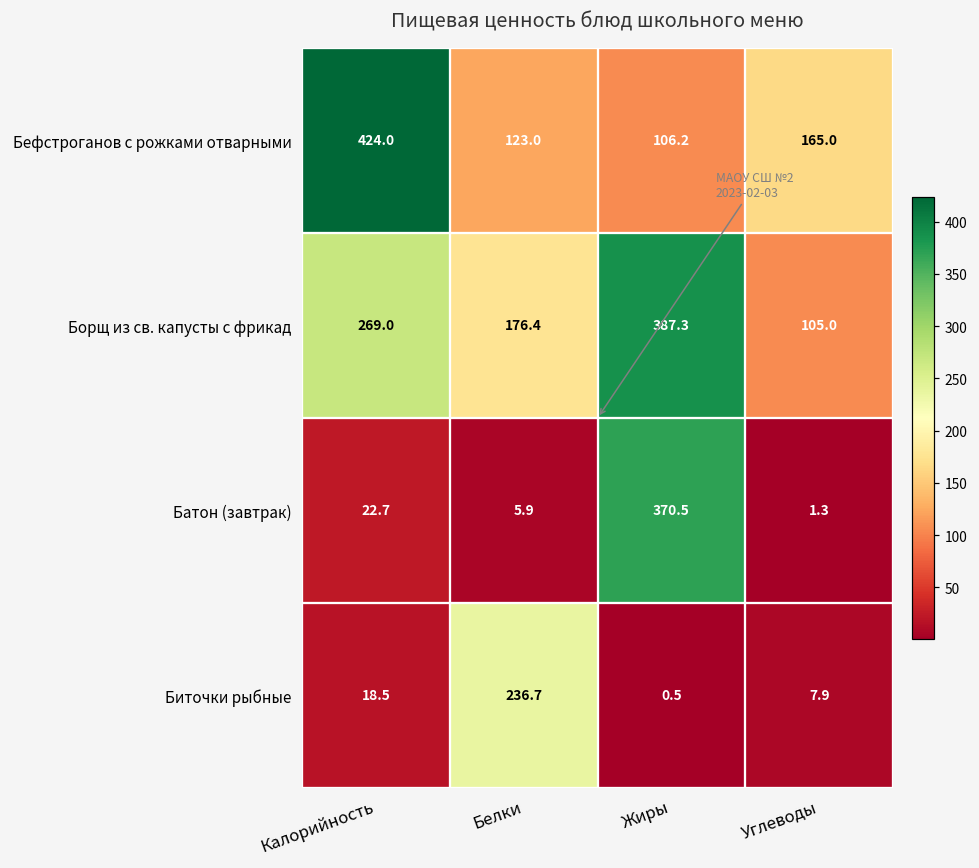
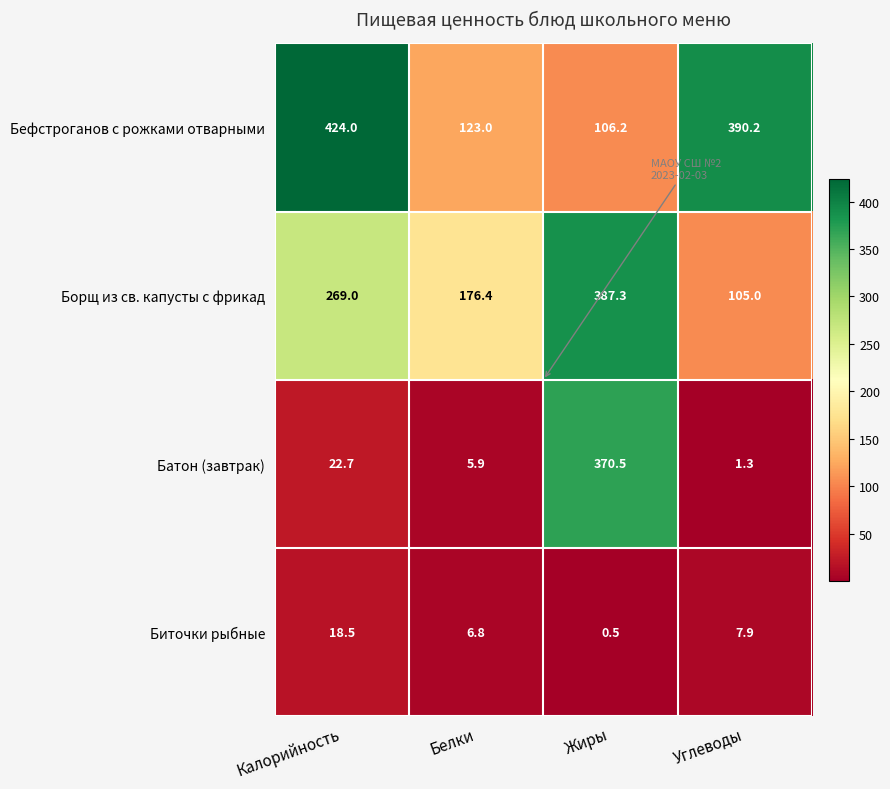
  {
    "Бефстроганов с рожками отварными": {
      "Калорийность": 424.0,
      "Белки": 123.0,
      "Жиры": 106.2,
-     "Углеводы": 165.0
+     "Углеводы": 390.2
    },
    "Борщ из св. капусты с фрикад": {
      "Калорийность": 269.0,
      "Белки": 176.4,
      "Углеводы": 105.0
    },
    "Батон (завтрак)": {
      "Калорийность": 22.7,
      "Белки": 5.9,
      "Жиры": 370.5,
      "Углеводы": 1.3
    },
    "Биточки рыбные": {
      "Калорийность": 18.5,
-     "Белки": 236.7,
+     "Белки": 6.8,
      "Жиры": 0.5,
      "Углеводы": 7.9
    }
  }
